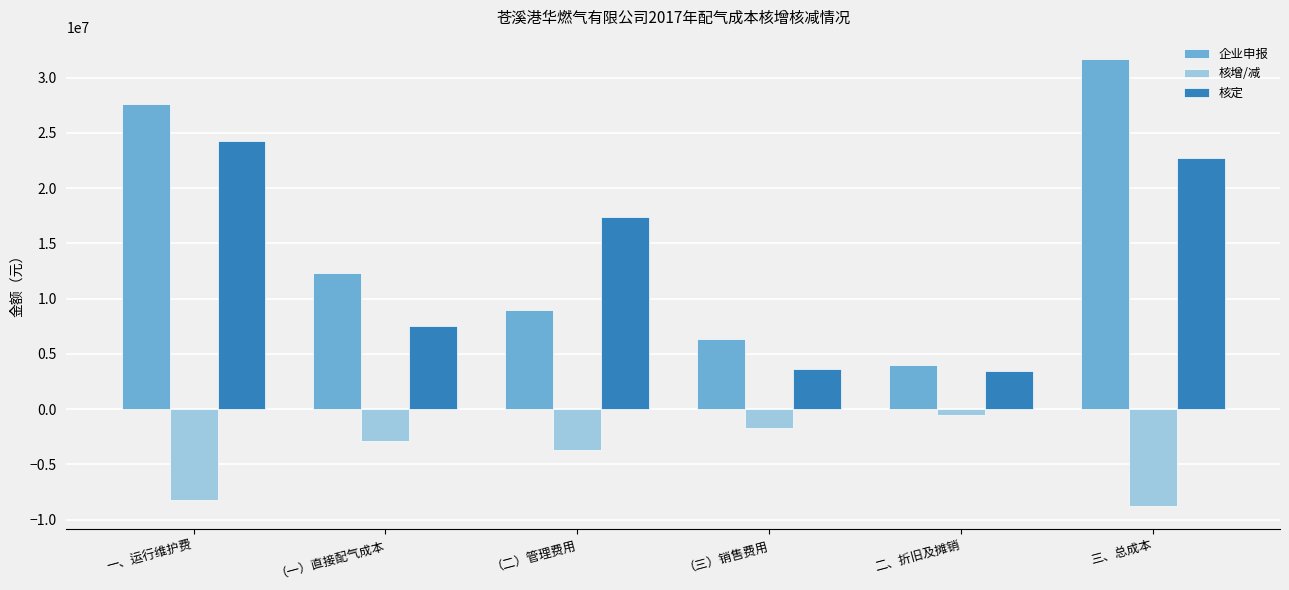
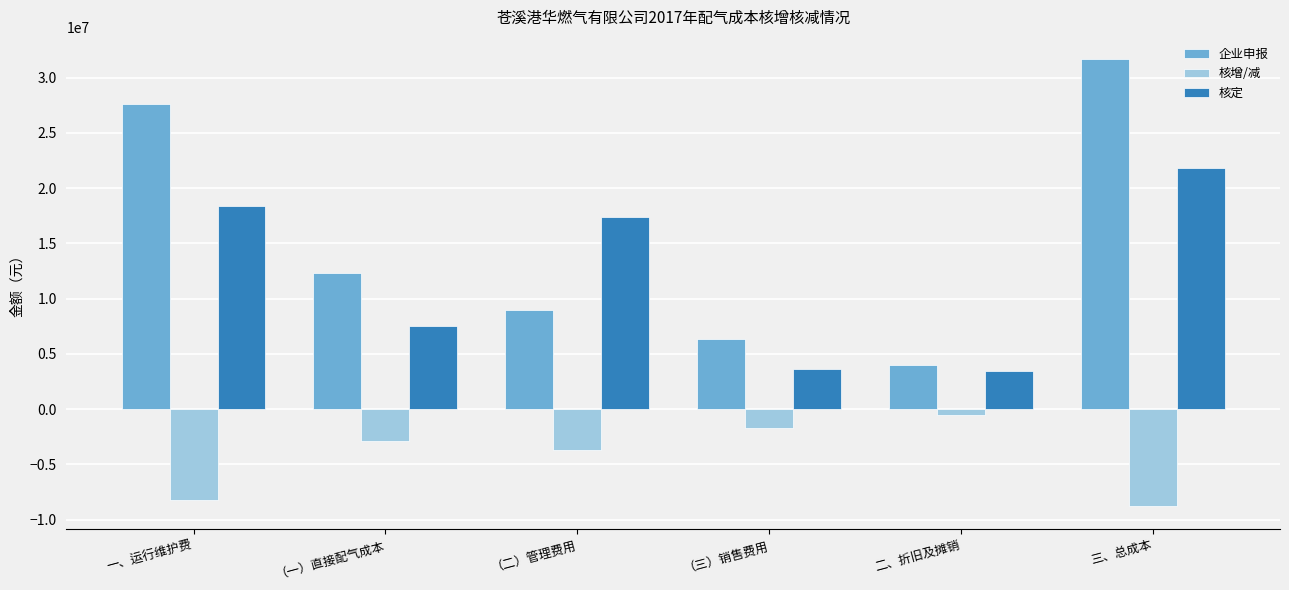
  {
    "核定": {
-     "一、运行维护费": 24300000,
+     "一、运行维护费": 18400000,
      "（一）直接配气成本": 7500000,
      "（二）管理费用": 17400000,
      "（三）销售费用": 3600000,
      "二、折旧及摊销": 3400000,
-     "三、总成本": 22700000
+     "三、总成本": 21900000
    }
  }
